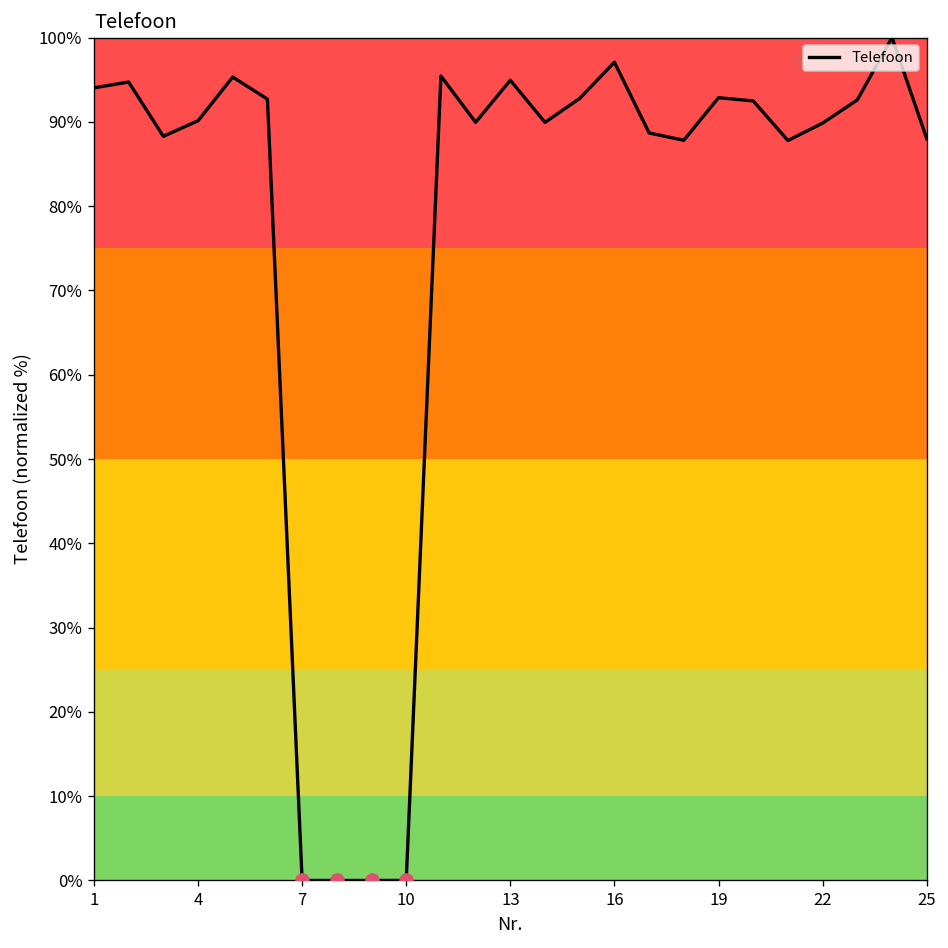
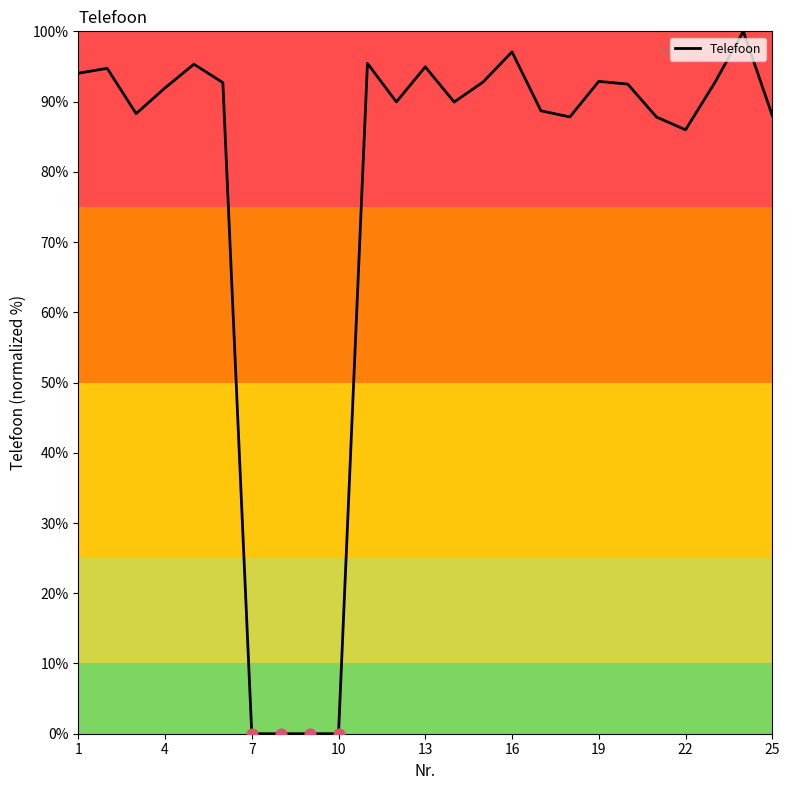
  {
    "Telefoon": {
      "1": "94%",
-     "4": "90%",
+     "4": "92%",
      "13": "95%",
      "16": "97%",
      "19": "93%",
-     "22": "90%",
+     "22": "86%",
      "25": "88%"
    }
  }
